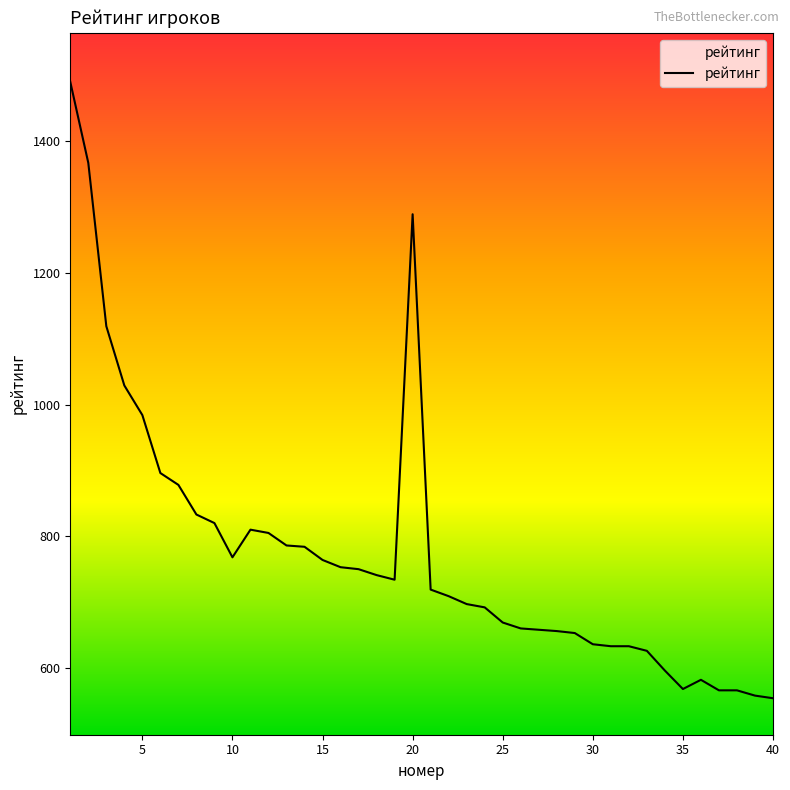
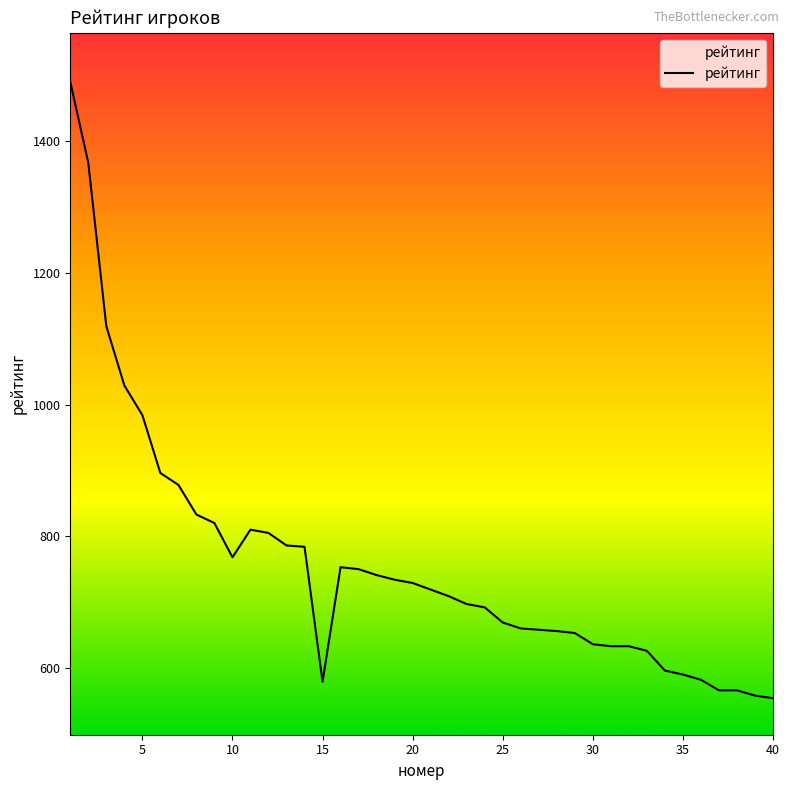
  {
    "5": 980,
    "10": 770,
-   "15": 760,
-   "20": 1290,
+   "15": 580,
+   "20": 730,
    "25": 670,
    "30": 640,
-   "35": 570,
+   "35": 590,
    "40": 550
  }
